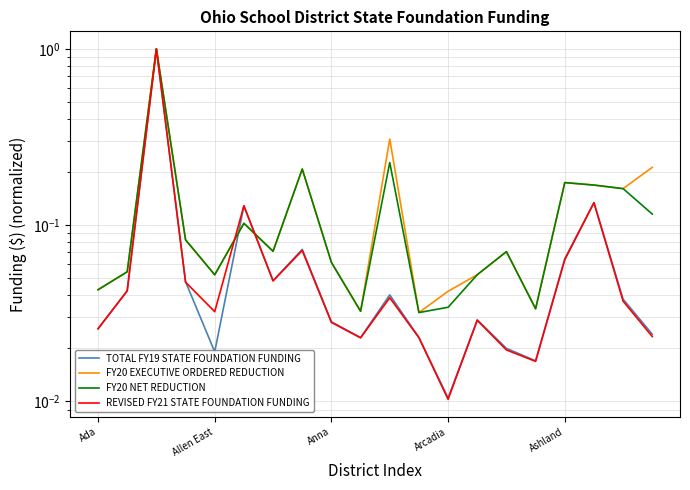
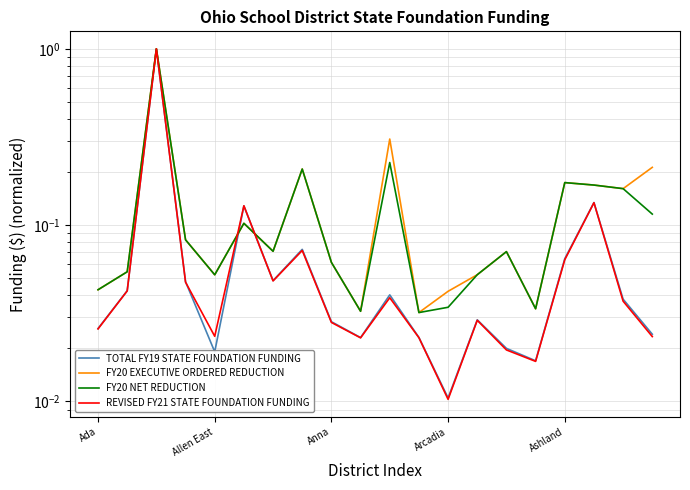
  {
    "FY20 EXECUTIVE ORDERED REDUCTION": {
      "Arcadia": 0.042
    },
    "FY20 NET REDUCTION": {
      "Arcadia": 0.034
    },
    "REVISED FY21 STATE FOUNDATION FUNDING": {
-     "Allen East": 0.032
+     "Allen East": 0.023
    }
  }
